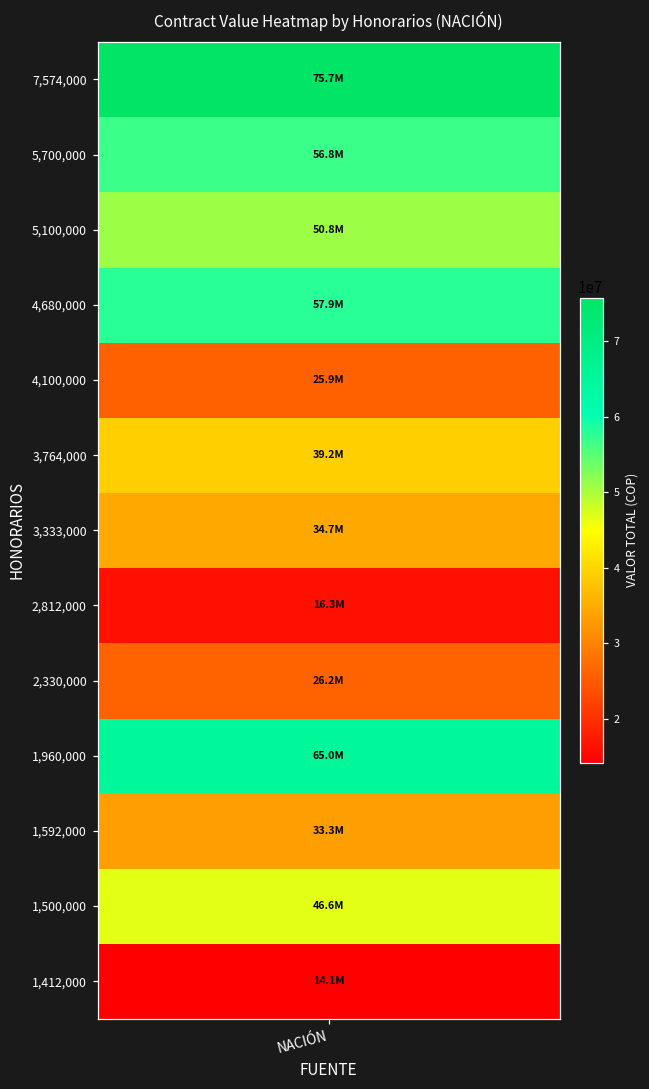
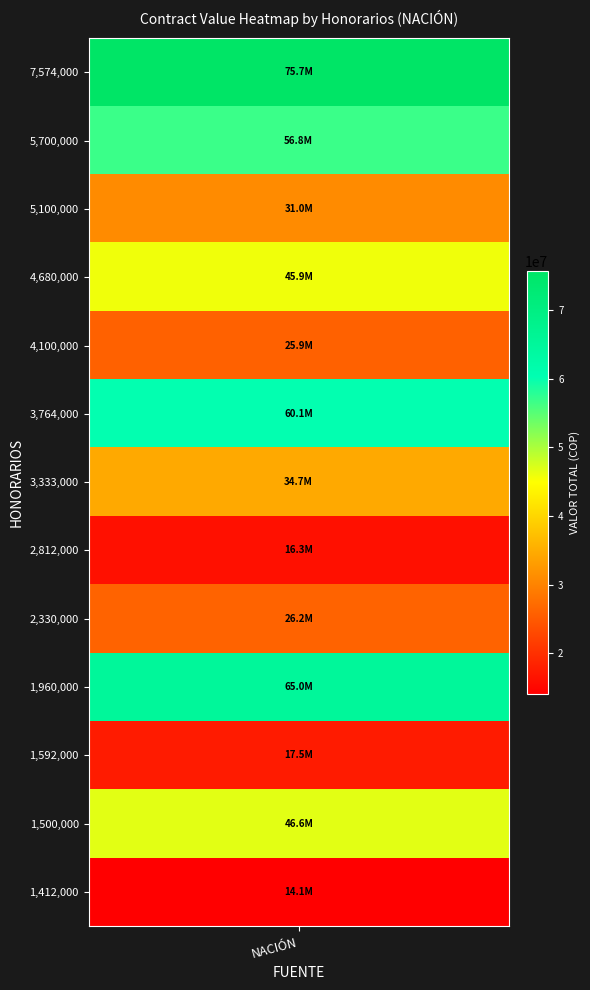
  {
    "7,574,000": {
      "NACIÓN": "75.7M"
    },
    "5,700,000": {
      "NACIÓN": "56.8M"
    },
    "5,100,000": {
-     "NACIÓN": "50.8M"
+     "NACIÓN": "31.0M"
    },
    "4,680,000": {
-     "NACIÓN": "57.9M"
+     "NACIÓN": "45.9M"
    },
    "4,100,000": {
      "NACIÓN": "25.9M"
    },
    "3,764,000": {
-     "NACIÓN": "39.2M"
+     "NACIÓN": "60.1M"
    },
    "3,333,000": {
      "NACIÓN": "34.7M"
    },
    "2,812,000": {
      "NACIÓN": "16.3M"
    },
    "2,330,000": {
      "NACIÓN": "26.2M"
    },
    "1,960,000": {
      "NACIÓN": "65.0M"
    },
    "1,592,000": {
-     "NACIÓN": "33.3M"
+     "NACIÓN": "17.5M"
    },
    "1,500,000": {
      "NACIÓN": "46.6M"
    },
    "1,412,000": {
      "NACIÓN": "14.1M"
    }
  }
